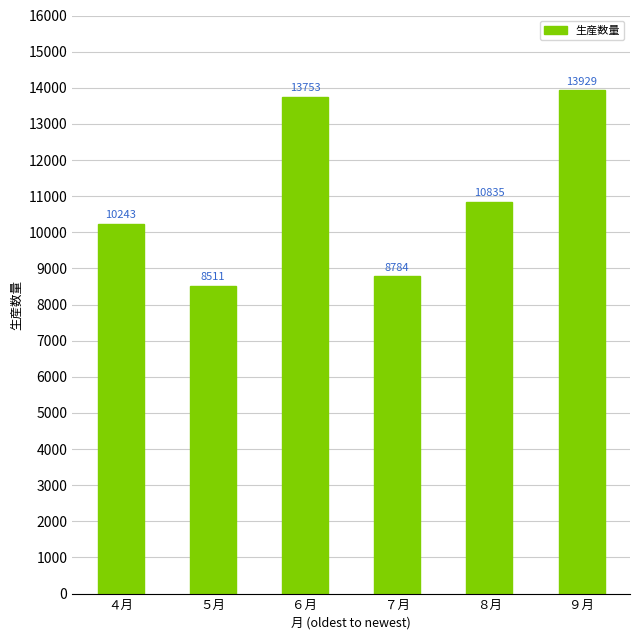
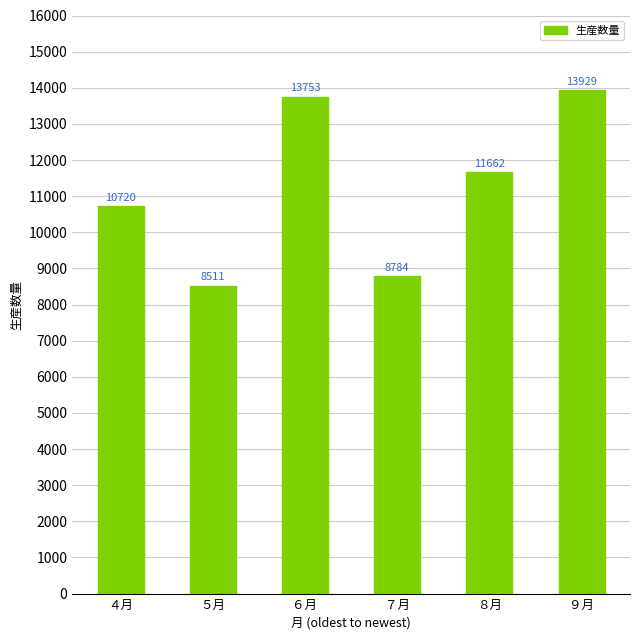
  {
-   "４月": 10243,
+   "４月": 10720,
    "５月": 8511,
    "６月": 13753,
    "７月": 8784,
-   "８月": 10835,
+   "８月": 11662,
    "９月": 13929
  }
